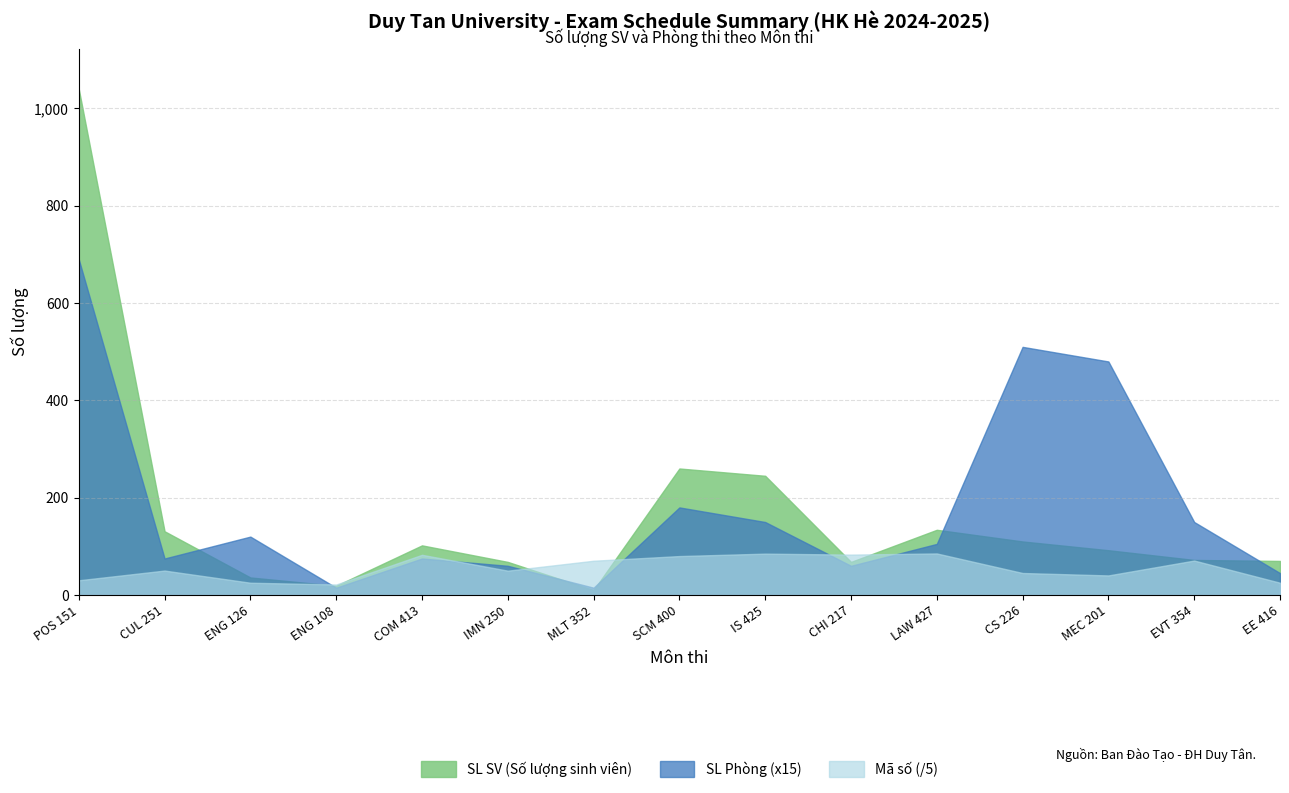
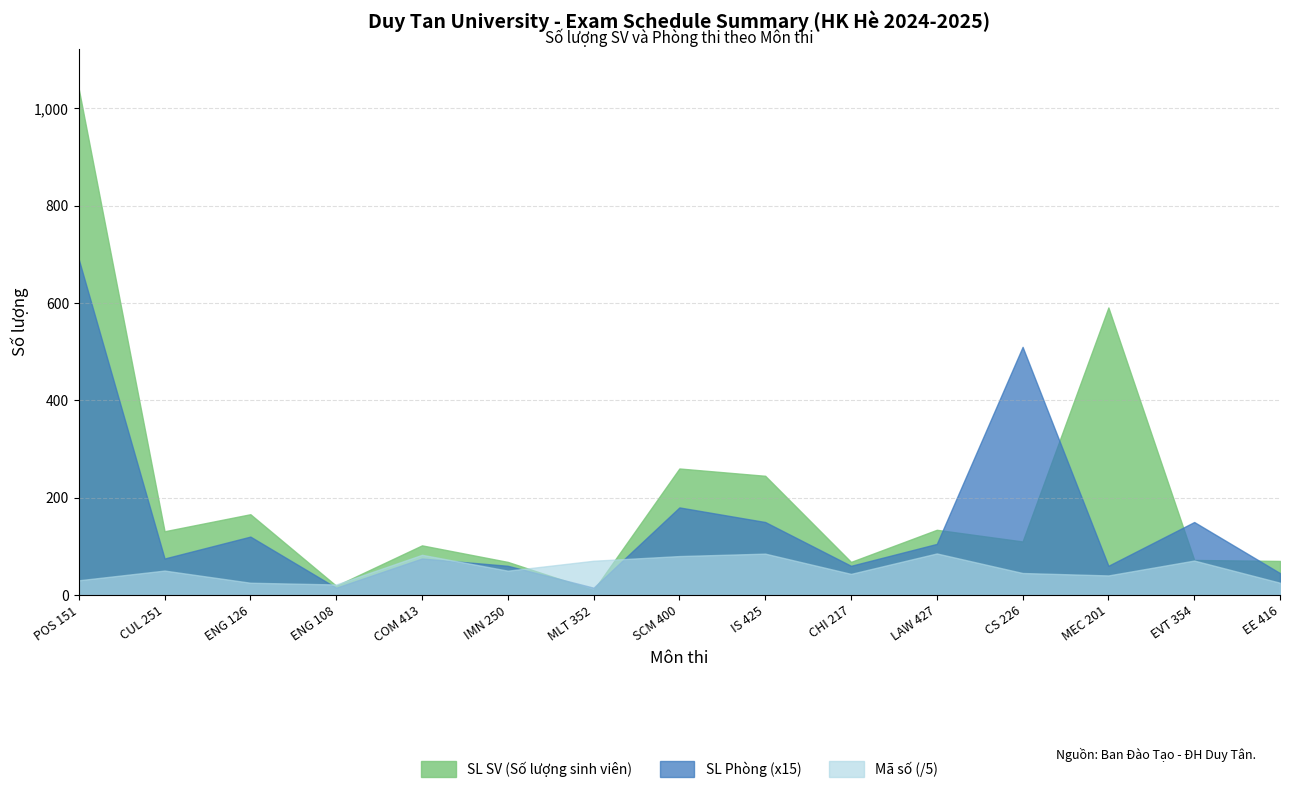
  {
    "SL SV (Số lượng sinh viên)": {
      "POS 151": "1,040",
      "CUL 251": "130",
-     "ENG 126": "40",
+     "ENG 126": "170",
      "COM 413": "100",
      "IMN 250": "70",
      "SCM 400": "260",
      "IS 425": "250",
      "CHI 217": "70",
      "LAW 427": "130",
      "CS 226": "110",
-     "MEC 201": "90",
+     "MEC 201": "590",
      "EE 416": "70"
    },
    "SL Phòng (x15)": {
      "POS 151": "690",
      "CUL 251": "80",
      "ENG 126": "120",
      "COM 413": "80",
      "IMN 250": "60",
      "SCM 400": "180",
      "IS 425": "150",
      "CHI 217": "60",
      "LAW 427": "110",
      "CS 226": "510",
-     "MEC 201": "480",
+     "MEC 201": "60",
      "EVT 354": "150",
      "EE 416": "50"
    },
    "Mã số (/5)": {
      "POS 151": "30",
      "CUL 251": "50",
      "ENG 126": "30",
      "COM 413": "80",
      "IMN 250": "50",
      "MLT 352": "70",
      "SCM 400": "80",
      "IS 425": "90",
-     "CHI 217": "80",
+     "CHI 217": "40",
      "LAW 427": "90",
      "CS 226": "50",
      "MEC 201": "40",
      "EE 416": "30"
    }
  }
